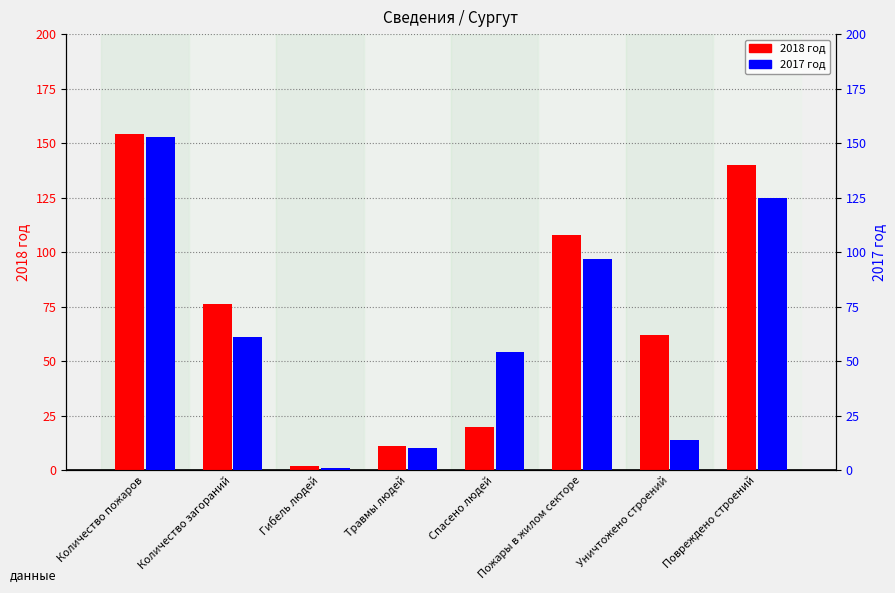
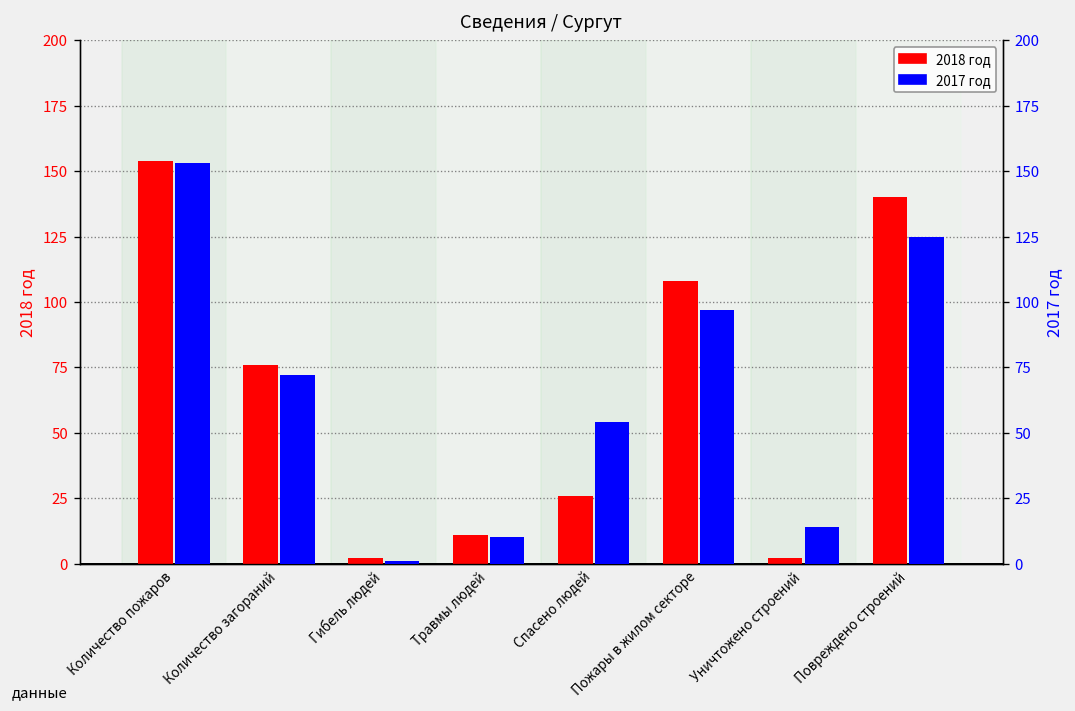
  {
    "2018 год": {
      "Количество пожаров": 154,
      "Количество загораний": 76,
      "Гибель людей": 2,
      "Травмы людей": 11,
-     "Спасено людей": 20,
+     "Спасено людей": 26,
      "Пожары в жилом секторе": 108,
-     "Уничтожено строений": 62,
+     "Уничтожено строений": 2,
      "Повреждено строений": 140
    },
    "2017 год": {
      "Количество пожаров": 153,
-     "Количество загораний": 61,
+     "Количество загораний": 72,
      "Травмы людей": 10,
      "Спасено людей": 54,
      "Пожары в жилом секторе": 97,
      "Уничтожено строений": 14,
      "Повреждено строений": 125
    }
  }
